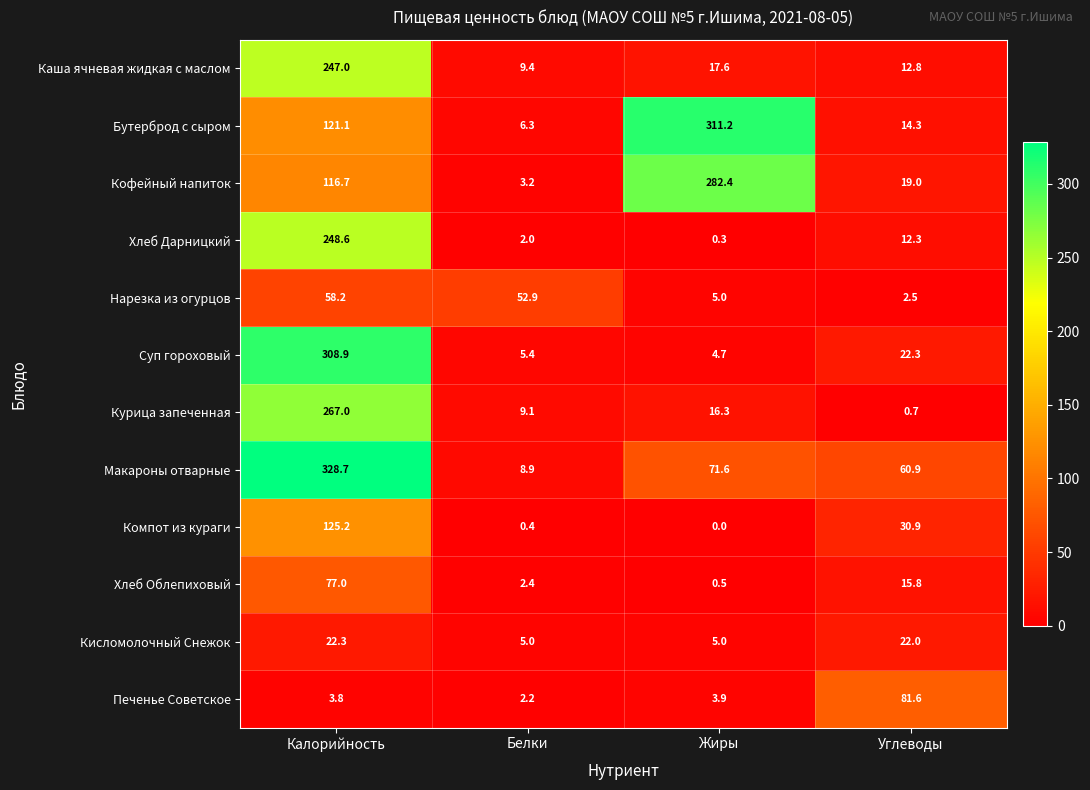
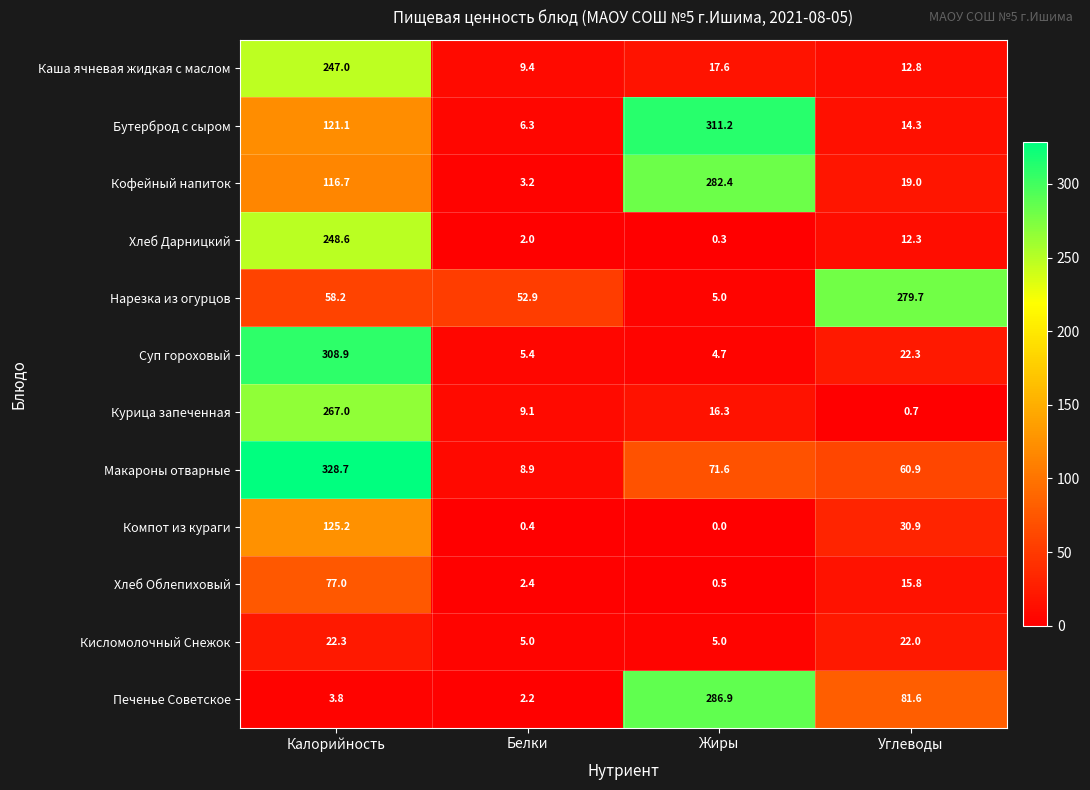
  {
    "Каша ячневая жидкая с маслом": {
      "Калорийность": 247.0,
      "Белки": 9.4,
      "Жиры": 17.6,
      "Углеводы": 12.8
    },
    "Бутерброд с сыром": {
      "Калорийность": 121.1,
      "Белки": 6.3,
      "Жиры": 311.2,
      "Углеводы": 14.3
    },
    "Кофейный напиток": {
      "Калорийность": 116.7,
      "Белки": 3.2,
      "Жиры": 282.4,
      "Углеводы": 19.0
    },
    "Хлеб Дарницкий": {
      "Калорийность": 248.6,
      "Белки": 2.0,
      "Жиры": 0.3,
      "Углеводы": 12.3
    },
    "Нарезка из огурцов": {
      "Калорийность": 58.2,
      "Белки": 52.9,
      "Жиры": 5.0,
-     "Углеводы": 2.5
+     "Углеводы": 279.7
    },
    "Суп гороховый": {
      "Калорийность": 308.9,
      "Белки": 5.4,
      "Жиры": 4.7,
      "Углеводы": 22.3
    },
    "Курица запеченная": {
      "Калорийность": 267.0,
      "Белки": 9.1,
      "Жиры": 16.3,
      "Углеводы": 0.7
    },
    "Макароны отварные": {
      "Калорийность": 328.7,
      "Белки": 8.9,
      "Жиры": 71.6,
      "Углеводы": 60.9
    },
    "Компот из кураги": {
      "Калорийность": 125.2,
      "Белки": 0.4,
      "Жиры": 0.0,
      "Углеводы": 30.9
    },
    "Хлеб Облепиховый": {
      "Калорийность": 77.0,
      "Белки": 2.4,
      "Жиры": 0.5,
      "Углеводы": 15.8
    },
    "Кисломолочный Снежок": {
      "Калорийность": 22.3,
      "Белки": 5.0,
      "Жиры": 5.0,
      "Углеводы": 22.0
    },
    "Печенье Советское": {
      "Калорийность": 3.8,
      "Белки": 2.2,
-     "Жиры": 3.9,
+     "Жиры": 286.9,
      "Углеводы": 81.6
    }
  }
